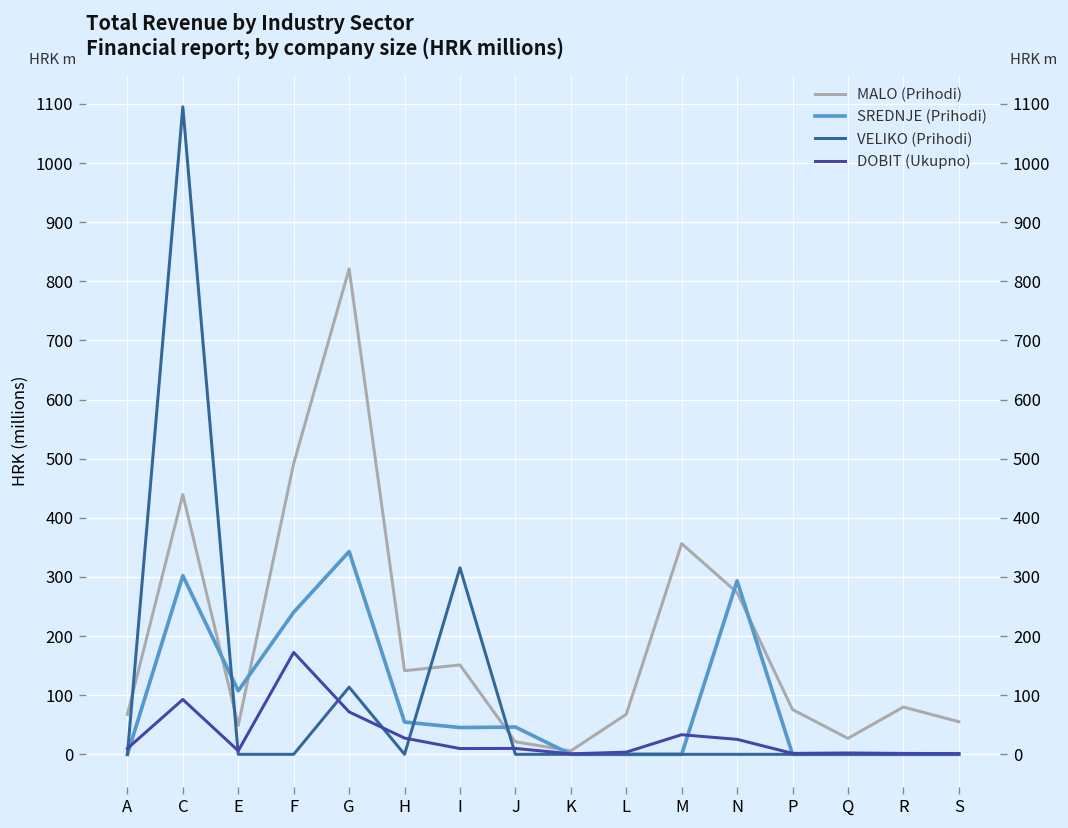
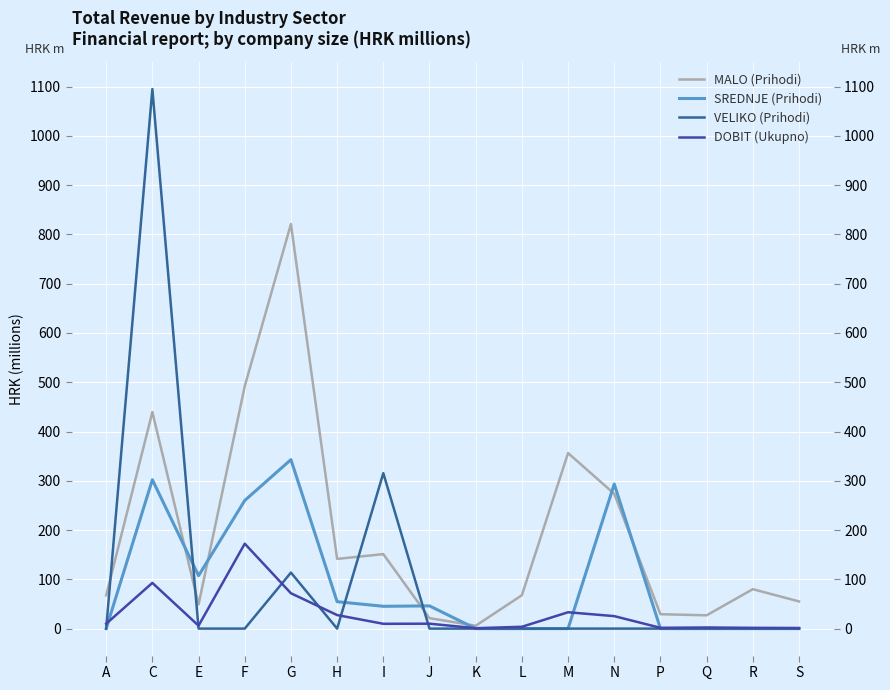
  {
    "MALO (Prihodi)": {
      "A": 70,
      "C": 440,
      "E": 50,
      "F": 490,
      "G": 820,
      "H": 140,
      "I": 150,
      "J": 20,
      "L": 70,
      "M": 360,
      "N": 270,
-     "P": 80,
+     "P": 30,
      "Q": 30,
      "R": 80,
      "S": 60
    },
    "SREDNJE (Prihodi)": {
      "C": 300,
      "E": 110,
-     "F": 240,
+     "F": 260,
      "G": 340,
      "H": 50,
      "I": 50,
      "J": 50,
      "N": 290
    }
  }
